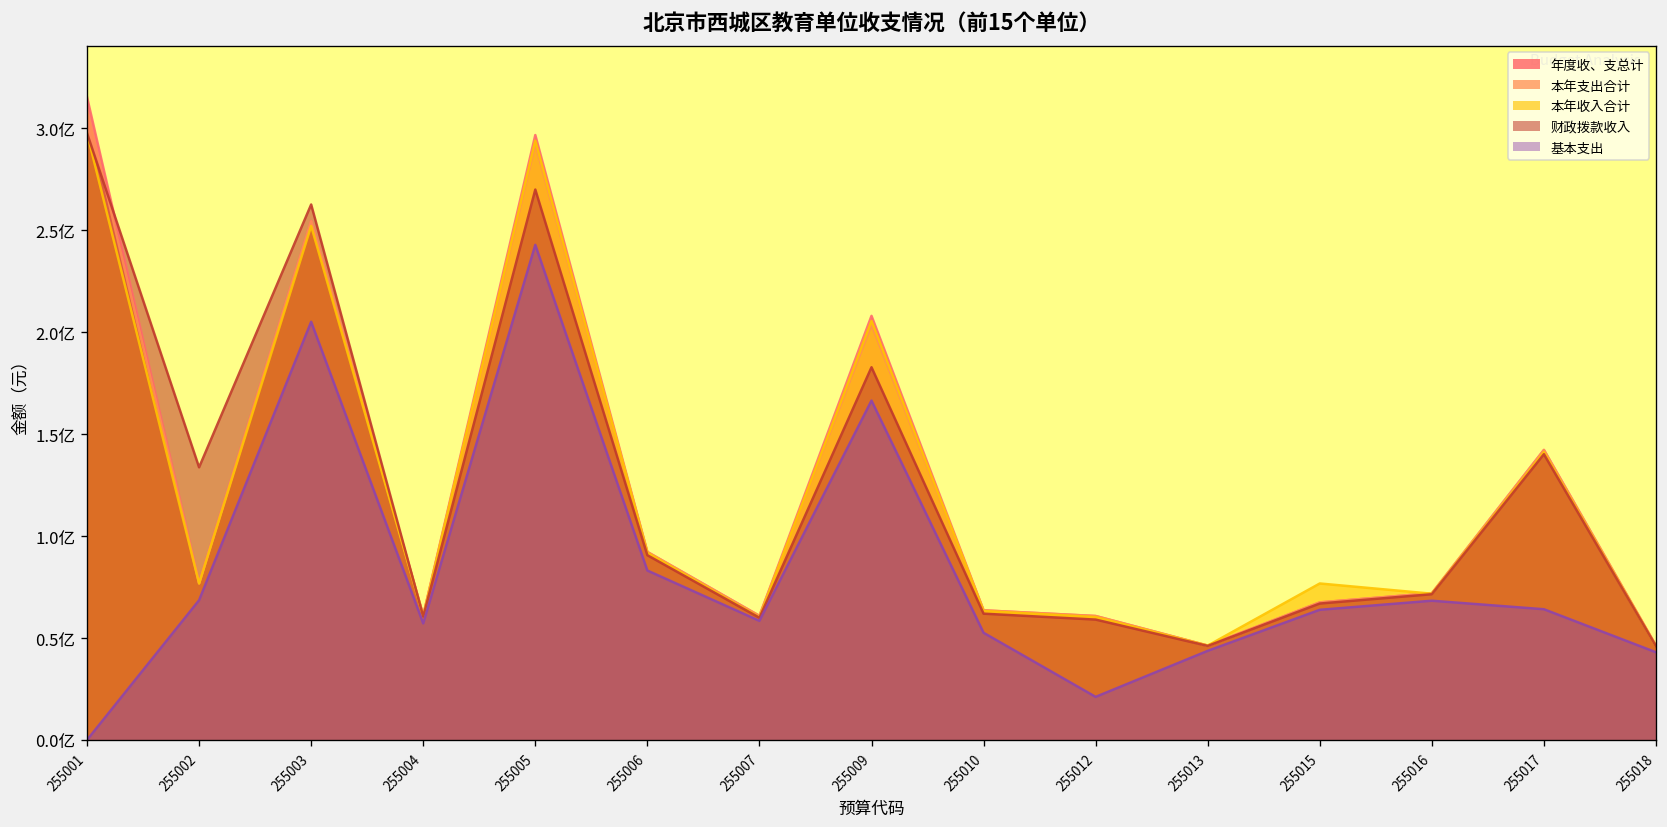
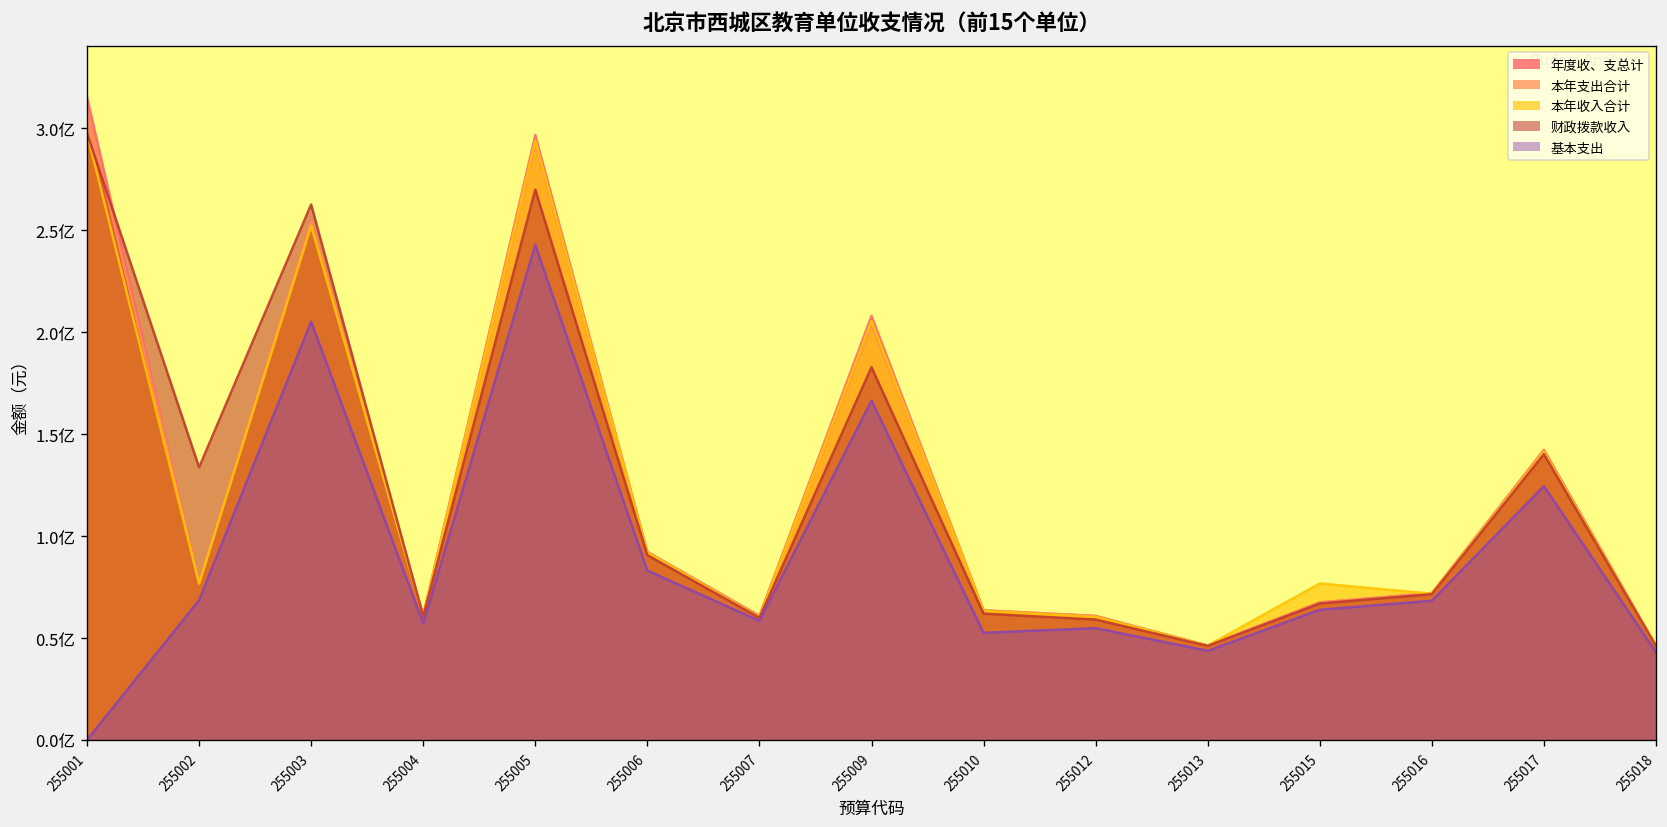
  {
    "本年收入合计": {
      "255003": "2.52亿",
      "255005": "2.94亿",
      "255009": "2.05亿",
      "255015": "0.77亿"
    },
    "财政拨款收入": {
      "255002": "1.34亿",
      "255003": "2.63亿",
      "255005": "2.70亿",
      "255009": "1.83亿"
    },
    "基本支出": {
      "255001": "0.00亿",
      "255002": "0.69亿",
      "255003": "2.05亿",
      "255004": "0.57亿",
      "255005": "2.43亿",
      "255006": "0.83亿",
      "255007": "0.58亿",
      "255009": "1.66亿",
      "255010": "0.53亿",
-     "255012": "0.21亿",
+     "255012": "0.55亿",
      "255013": "0.44亿",
      "255015": "0.64亿",
      "255016": "0.68亿",
-     "255017": "0.64亿",
+     "255017": "1.24亿",
      "255018": "0.43亿"
    }
  }
